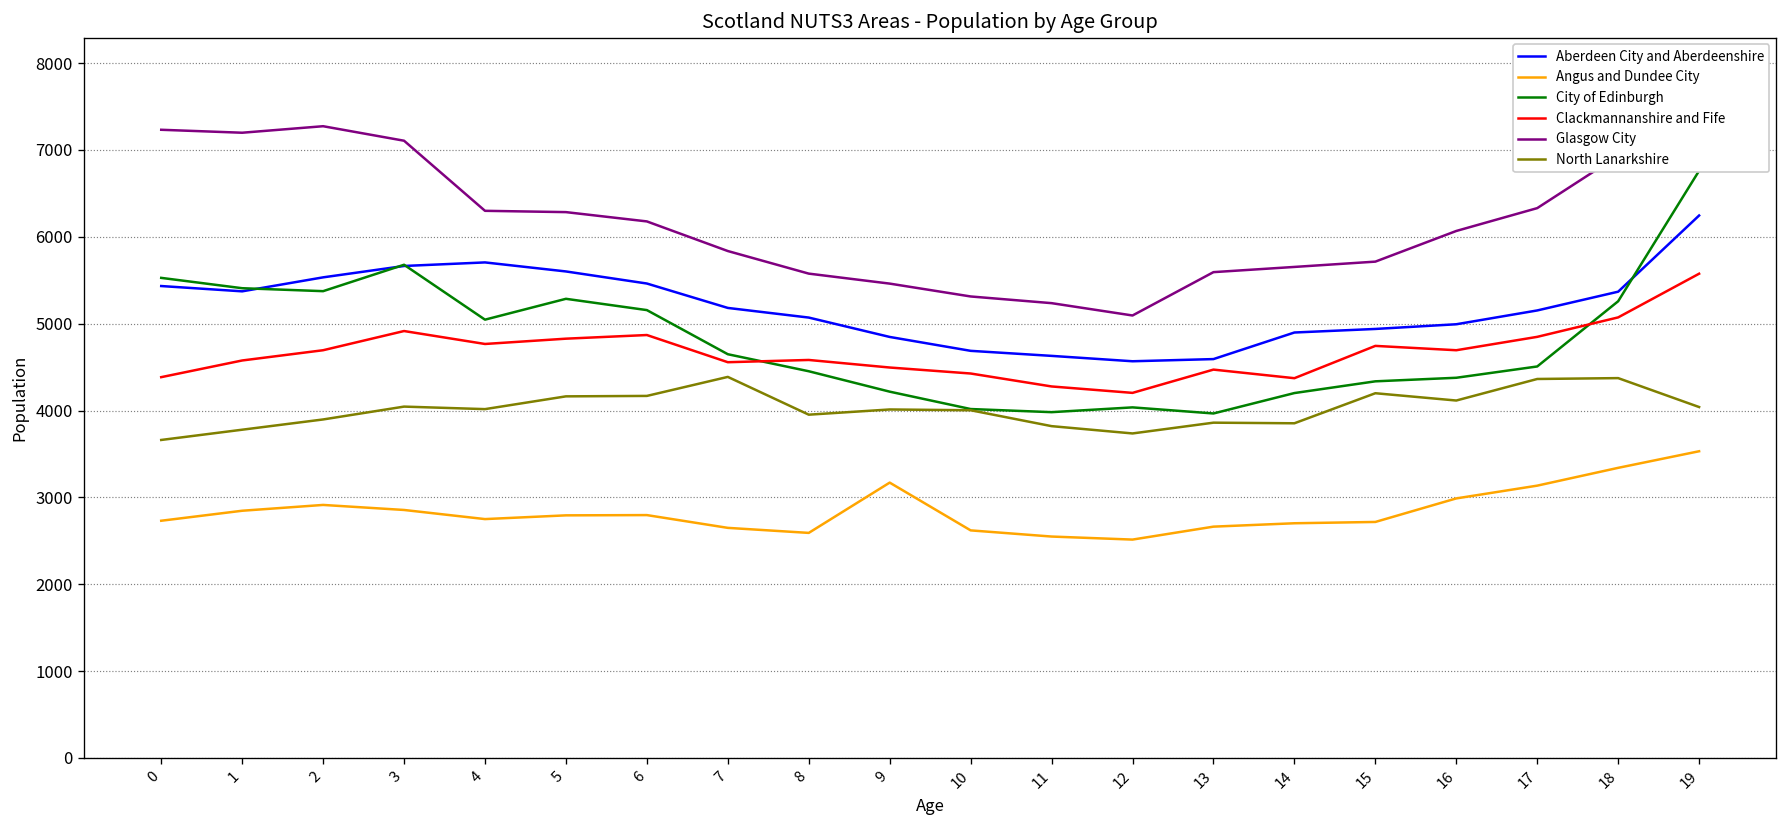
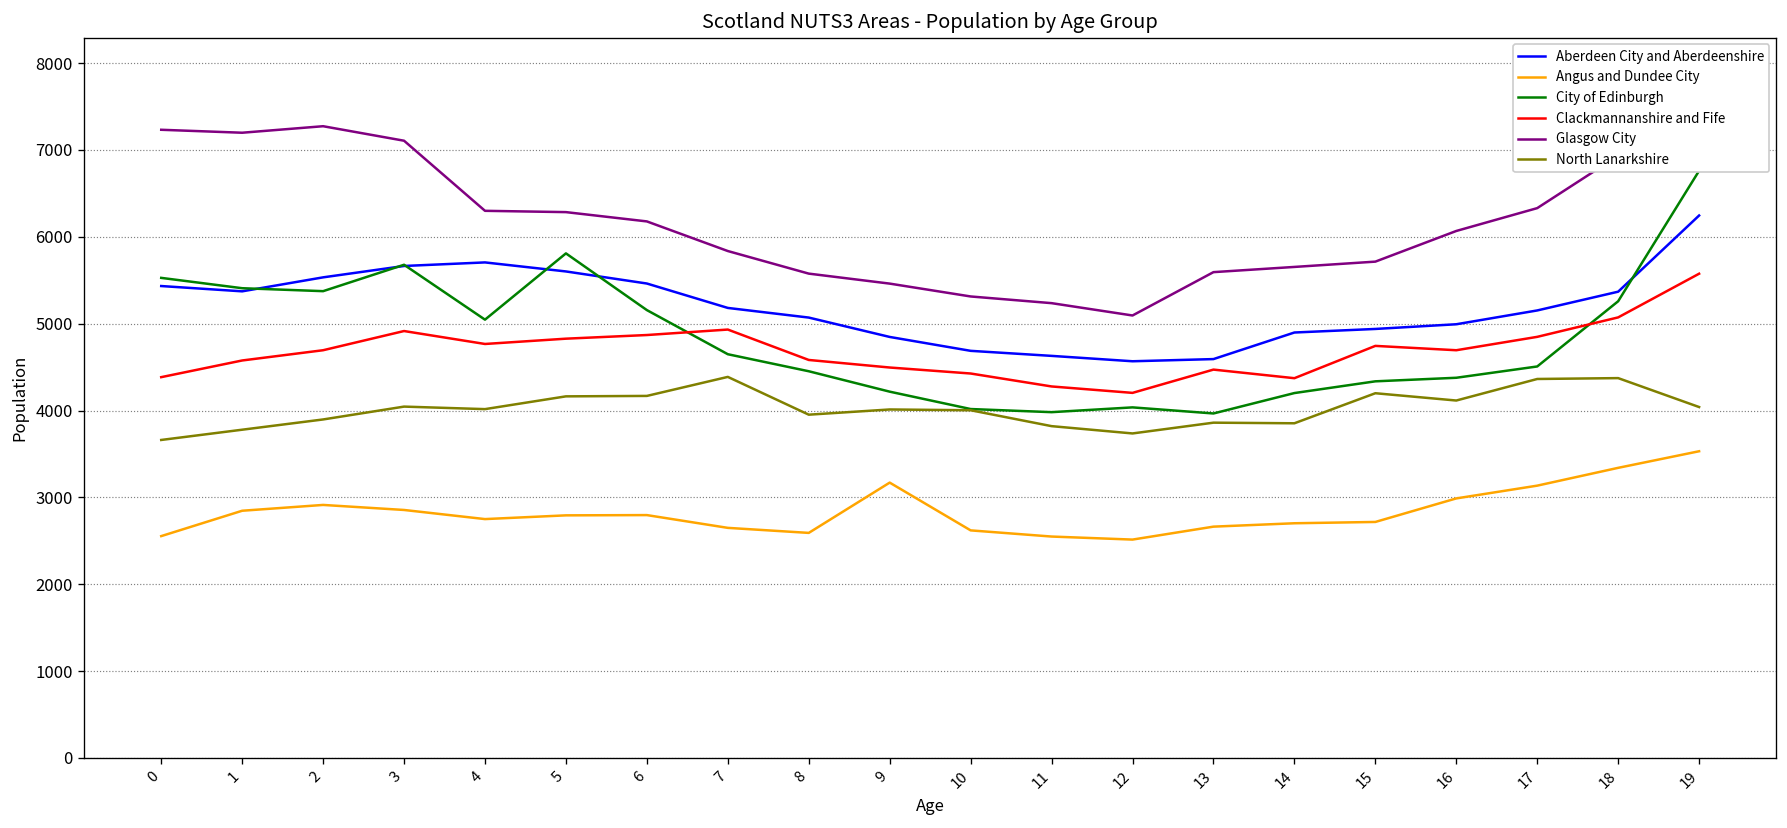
  {
    "Aberdeen City and Aberdeenshire": {
      "0": 5400,
      "1": 5400,
      "2": 5500,
      "4": 5700,
      "5": 5600,
      "6": 5500,
      "7": 5200,
      "8": 5100,
      "9": 4800,
      "10": 4700,
      "11": 4600,
      "12": 4600,
      "13": 4600,
      "14": 4900,
      "15": 4900,
      "16": 5000,
      "17": 5200,
      "18": 5400,
      "19": 6200
    },
    "Angus and Dundee City": {
-     "0": 2700,
+     "0": 2600,
      "1": 2800,
      "2": 2900,
      "3": 2900,
      "4": 2800,
      "5": 2800,
      "6": 2800,
      "7": 2600,
      "8": 2600,
      "9": 3200,
      "10": 2600,
      "11": 2500,
      "12": 2500,
      "13": 2700,
      "14": 2700,
      "15": 2700,
      "16": 3000,
      "17": 3100,
      "18": 3300,
      "19": 3500
    },
    "City of Edinburgh": {
      "0": 5500,
      "1": 5400,
      "2": 5400,
      "4": 5000,
-     "5": 5300,
+     "5": 5800,
      "6": 5200,
      "7": 4600,
      "8": 4500,
      "9": 4200,
      "11": 4000,
      "12": 4000,
      "13": 4000,
      "14": 4200,
      "15": 4300,
      "16": 4400,
      "17": 4500,
      "18": 5300,
      "19": 6800
    },
    "Clackmannanshire and Fife": {
      "0": 4400,
      "1": 4600,
      "2": 4700,
      "3": 4900,
      "4": 4800,
      "5": 4800,
      "6": 4900,
-     "7": 4600,
+     "7": 4900,
      "8": 4600,
      "9": 4500,
      "10": 4400,
      "11": 4300,
      "12": 4200,
      "13": 4500,
      "14": 4400,
      "15": 4700,
      "16": 4700,
      "17": 4800,
      "18": 5100,
      "19": 5600
    },
    "Glasgow City": {
      "0": 7200,
      "1": 7200,
      "2": 7300,
      "3": 7100,
      "4": 6300,
      "5": 6300,
      "6": 6200,
      "7": 5800,
      "8": 5600,
      "9": 5500,
      "10": 5300,
      "11": 5200,
      "12": 5100,
      "13": 5600,
      "14": 5700,
      "15": 5700,
      "16": 6100,
      "17": 6300
    },
    "North Lanarkshire": {
      "0": 3700,
      "1": 3800,
      "2": 3900,
      "3": 4000,
      "4": 4000,
      "5": 4200,
      "6": 4200,
      "7": 4400,
      "8": 4000,
      "9": 4000,
      "11": 3800,
      "12": 3700,
      "13": 3900,
      "14": 3900,
      "15": 4200,
      "16": 4100,
      "17": 4400,
      "18": 4400,
      "19": 4000
    }
  }
